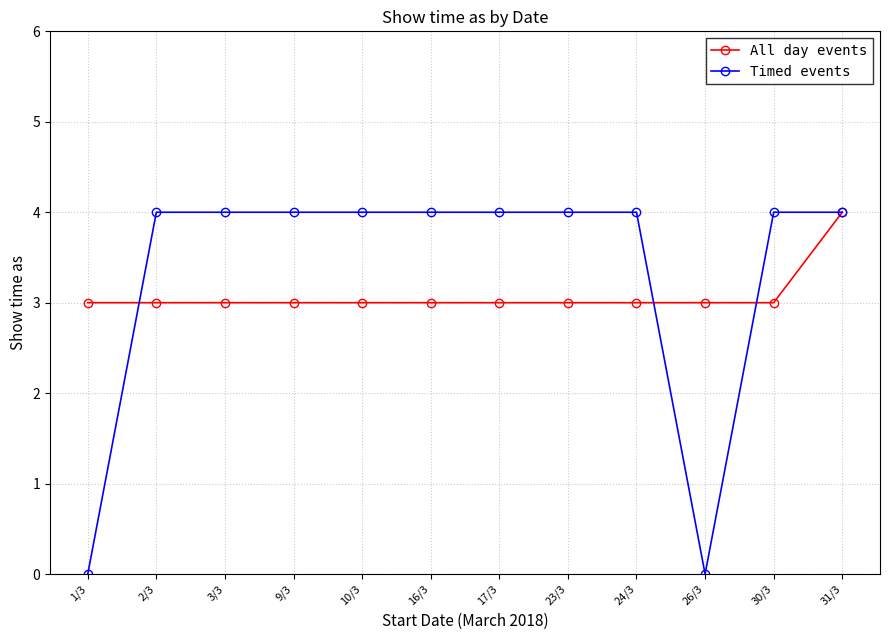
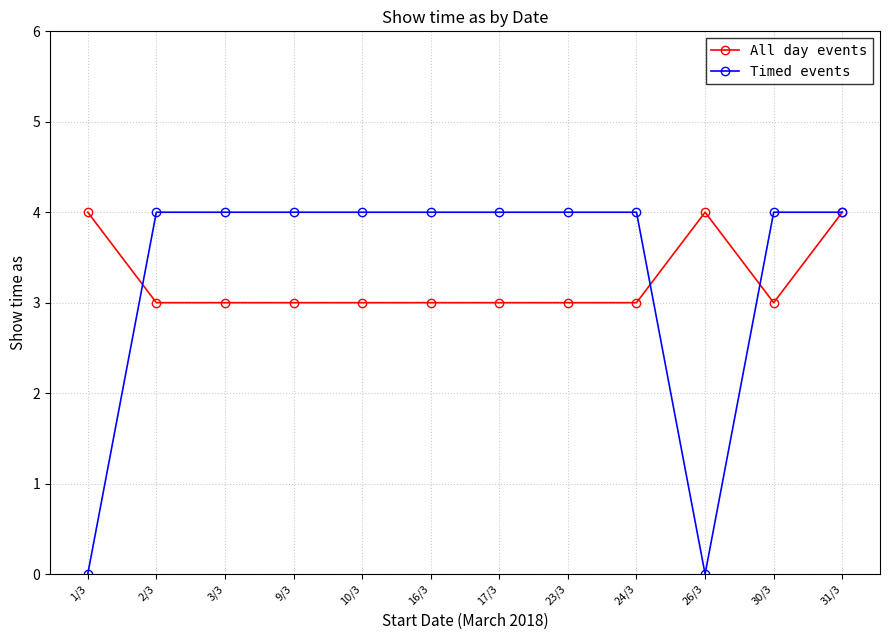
  {
    "All day events": {
-     "1/3": 3,
+     "1/3": 4,
      "2/3": 3,
      "3/3": 3,
      "9/3": 3,
      "10/3": 3,
      "16/3": 3,
      "17/3": 3,
      "23/3": 3,
      "24/3": 3,
-     "26/3": 3,
+     "26/3": 4,
      "30/3": 3
    },
    "Timed events": {
      "1/3": 0,
      "2/3": 4,
      "3/3": 4,
      "9/3": 4,
      "10/3": 4,
      "16/3": 4,
      "17/3": 4,
      "23/3": 4,
      "24/3": 4,
      "26/3": 0,
      "30/3": 4
    }
  }
